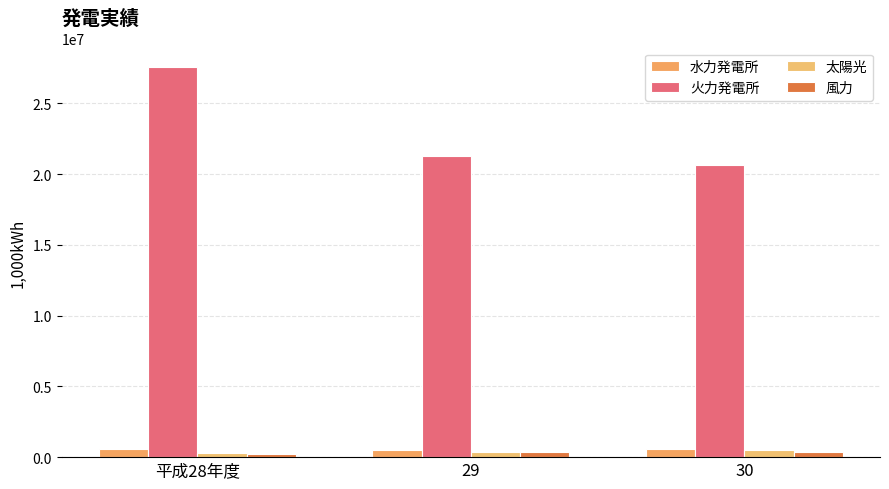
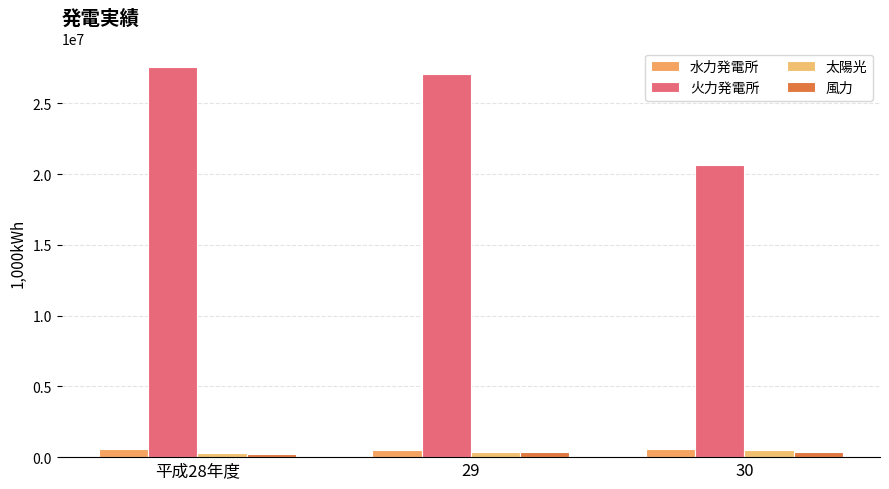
  {
    "火力発電所": {
      "平成28年度": 27500000,
-     "29": 21300000,
+     "29": 27000000,
      "30": 20600000
    }
  }
